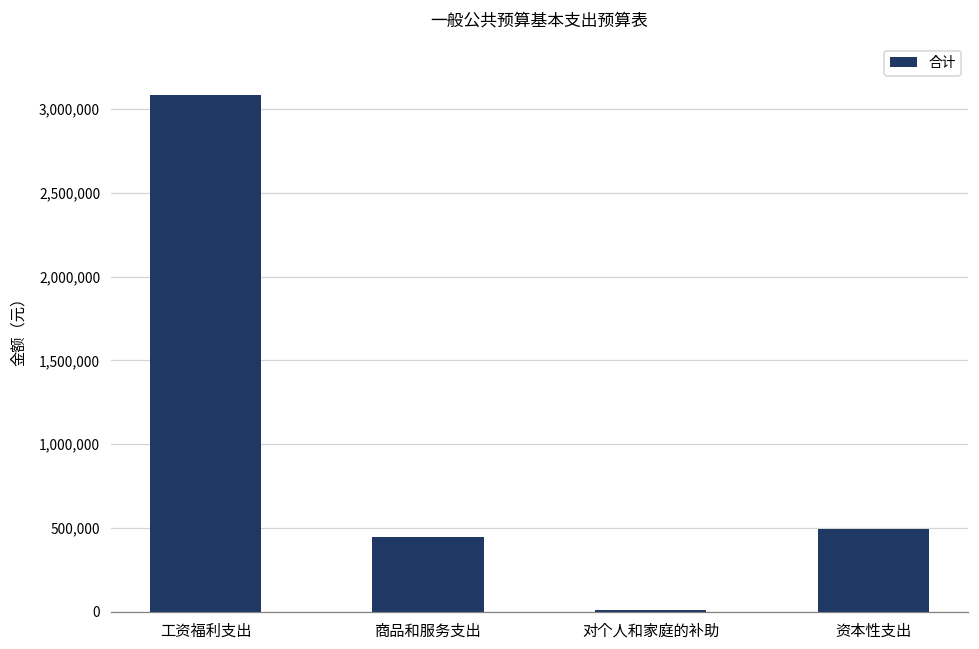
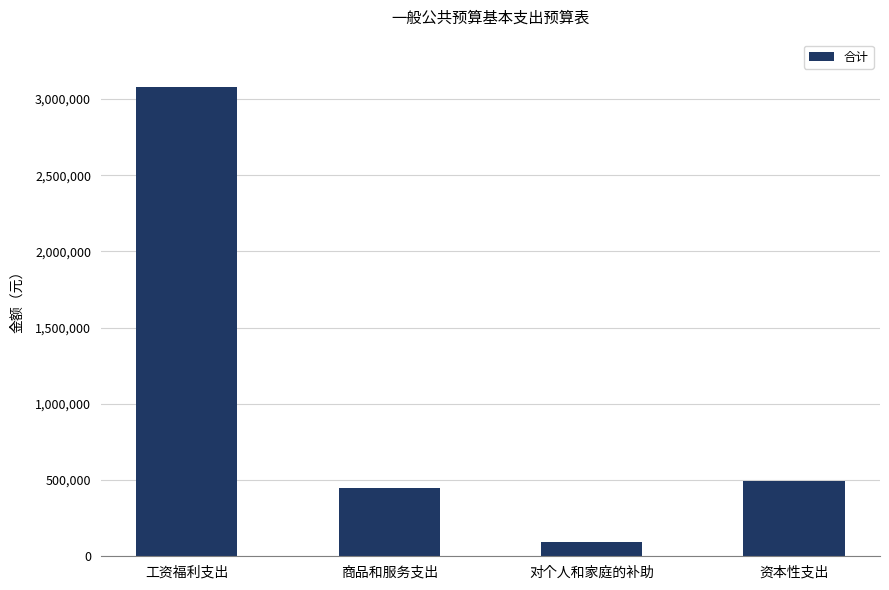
  {
    "工资福利支出": "3,080,000",
    "商品和服务支出": "450,000",
-   "对个人和家庭的补助": "10,000",
+   "对个人和家庭的补助": "90,000",
    "资本性支出": "490,000"
  }
